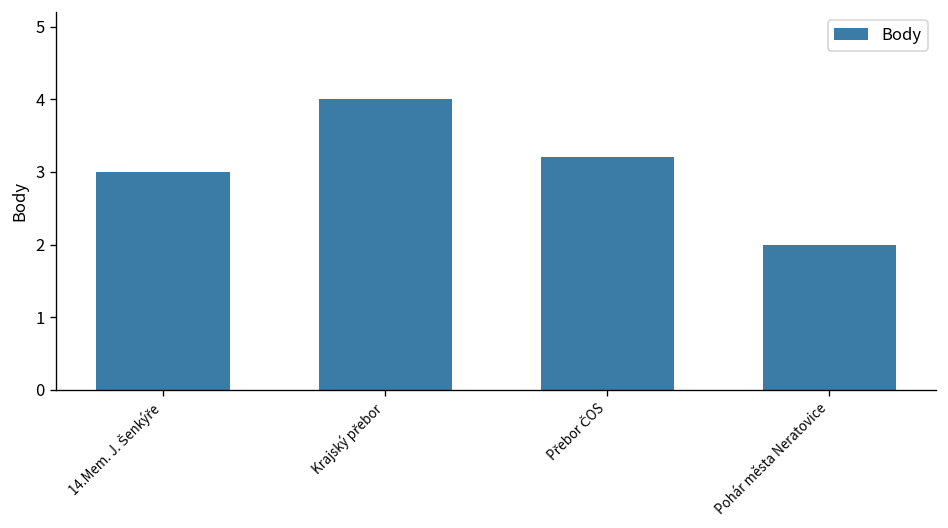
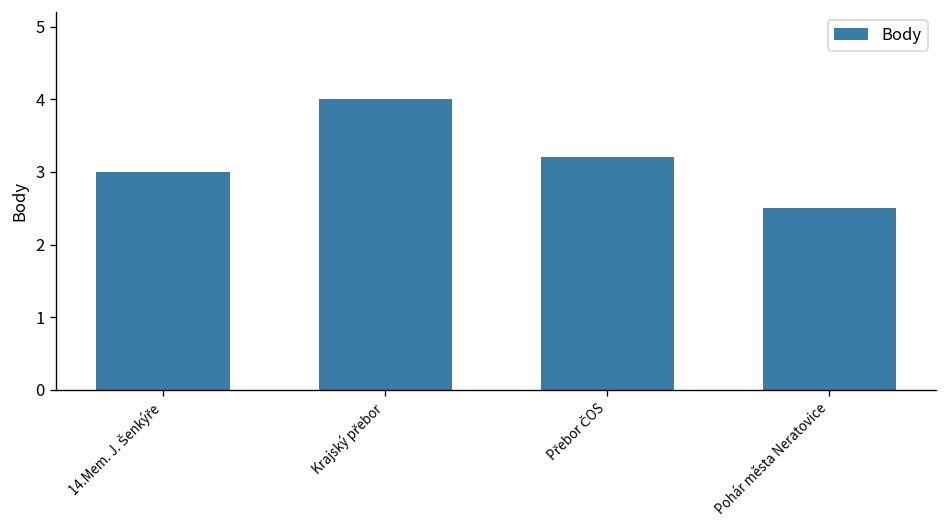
  {
    "14.Mem. J. Šenkýře": 3.0,
    "Krajský přebor": 4.0,
    "Přebor ČOS": 3.2,
-   "Pohár města Neratovice": 2.0
+   "Pohár města Neratovice": 2.5
  }
